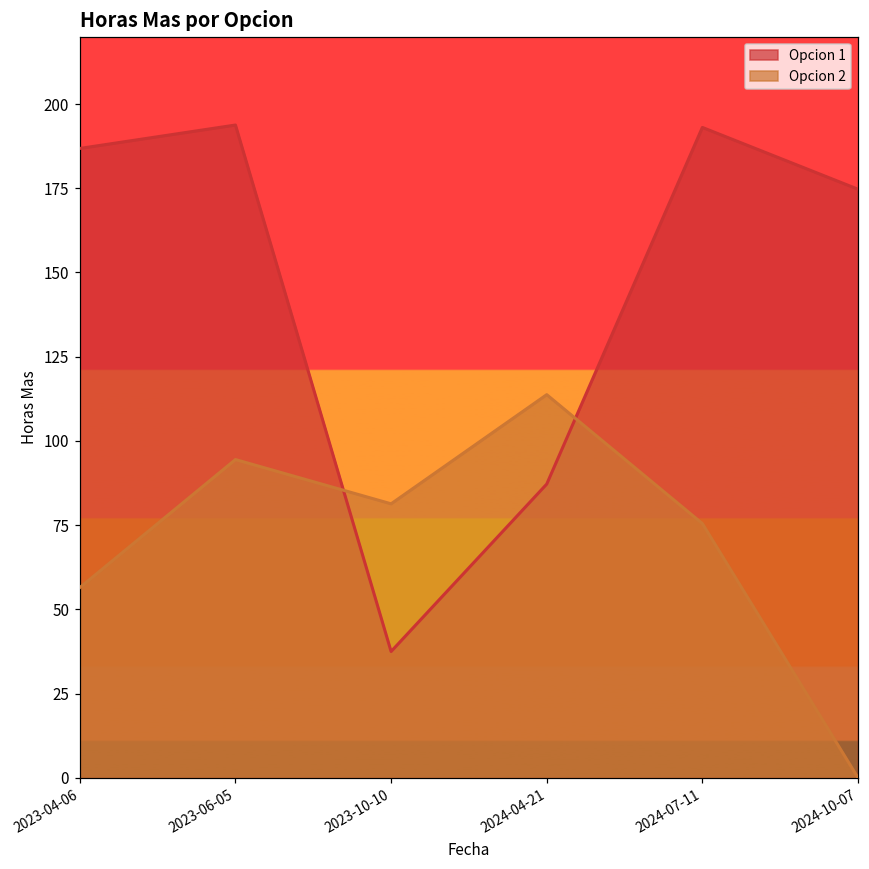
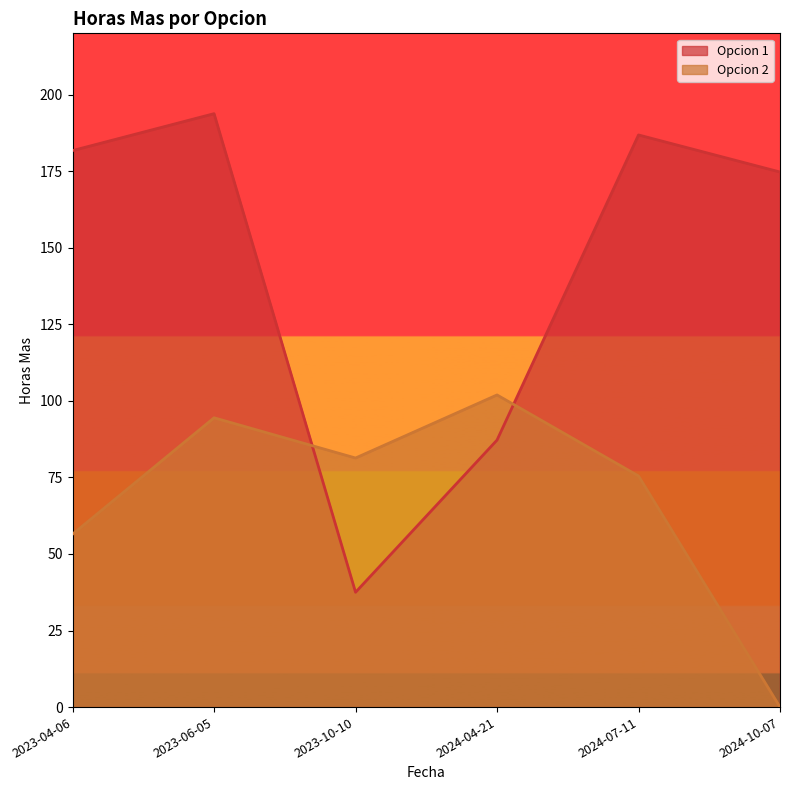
  {
    "Opcion 1": {
-     "2023-04-06": 187,
+     "2023-04-06": 182,
      "2023-06-05": 194,
      "2023-10-10": 37,
      "2024-04-21": 87,
-     "2024-07-11": 193,
+     "2024-07-11": 187,
      "2024-10-07": 175
    },
    "Opcion 2": {
      "2023-04-06": 56,
      "2023-06-05": 94,
      "2023-10-10": 81,
-     "2024-04-21": 114,
+     "2024-04-21": 102,
      "2024-07-11": 75,
      "2024-10-07": 0
    }
  }
